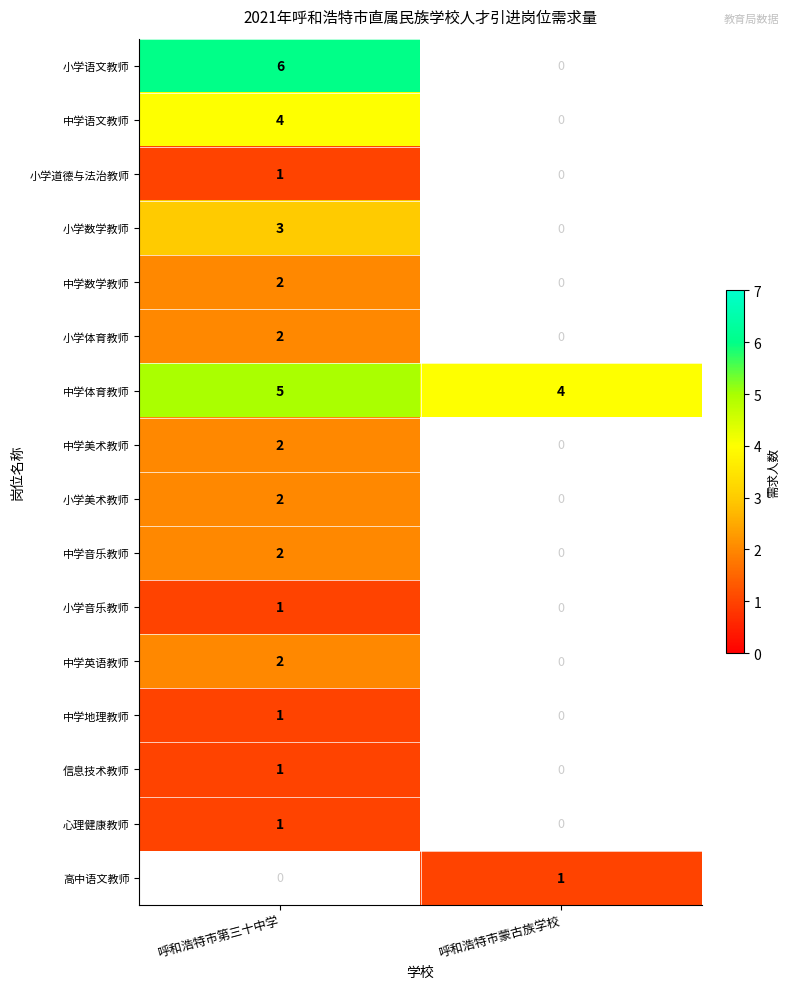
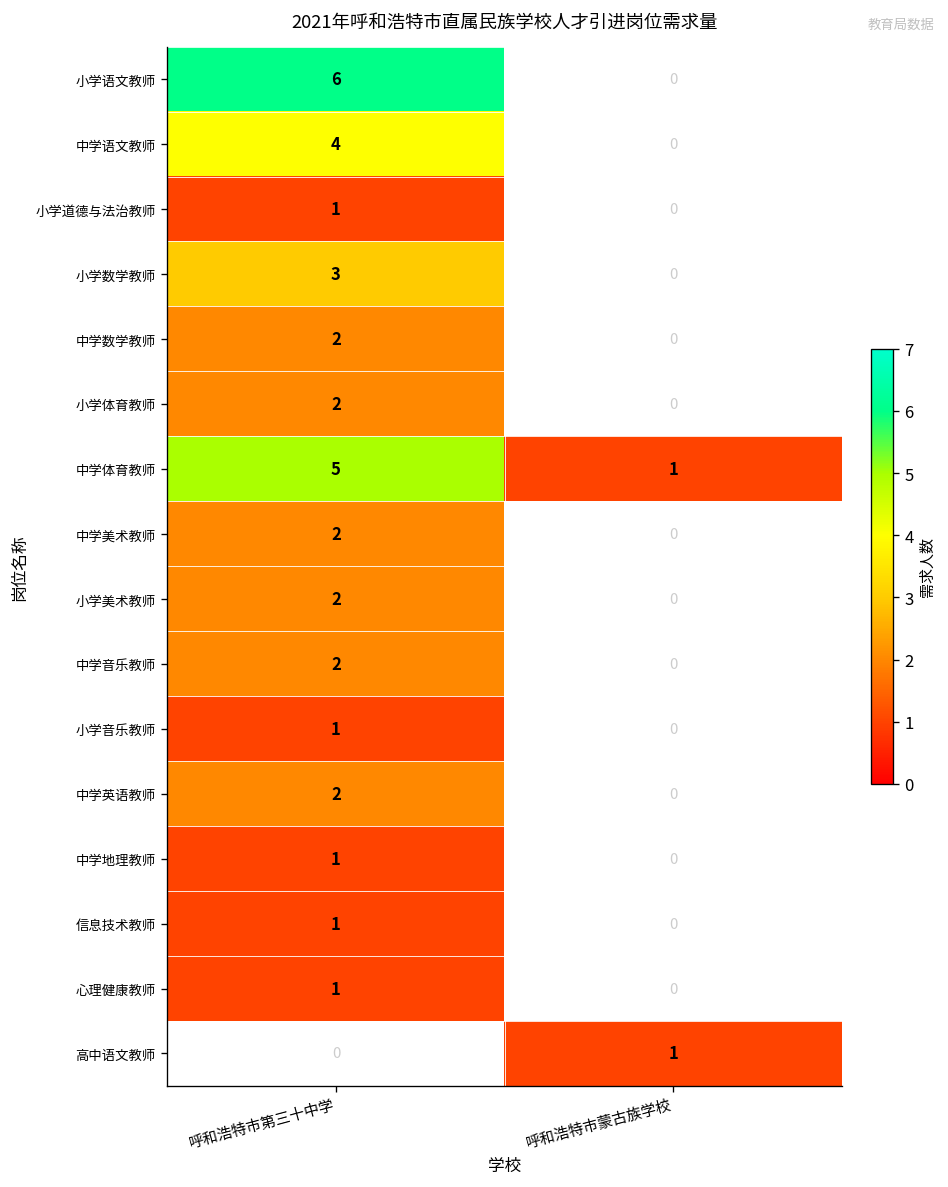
  {
    "小学语文教师": {
      "呼和浩特市第三十中学": 6
    },
    "中学语文教师": {
      "呼和浩特市第三十中学": 4
    },
    "小学道德与法治教师": {
      "呼和浩特市第三十中学": 1
    },
    "小学数学教师": {
      "呼和浩特市第三十中学": 3
    },
    "中学数学教师": {
      "呼和浩特市第三十中学": 2
    },
    "小学体育教师": {
      "呼和浩特市第三十中学": 2
    },
    "中学体育教师": {
      "呼和浩特市第三十中学": 5,
-     "呼和浩特市蒙古族学校": 4
+     "呼和浩特市蒙古族学校": 1
    },
    "中学美术教师": {
      "呼和浩特市第三十中学": 2
    },
    "小学美术教师": {
      "呼和浩特市第三十中学": 2
    },
    "中学音乐教师": {
      "呼和浩特市第三十中学": 2
    },
    "小学音乐教师": {
      "呼和浩特市第三十中学": 1
    },
    "中学英语教师": {
      "呼和浩特市第三十中学": 2
    },
    "中学地理教师": {
      "呼和浩特市第三十中学": 1
    },
    "信息技术教师": {
      "呼和浩特市第三十中学": 1
    },
    "心理健康教师": {
      "呼和浩特市第三十中学": 1
    },
    "高中语文教师": {
      "呼和浩特市蒙古族学校": 1
    }
  }
